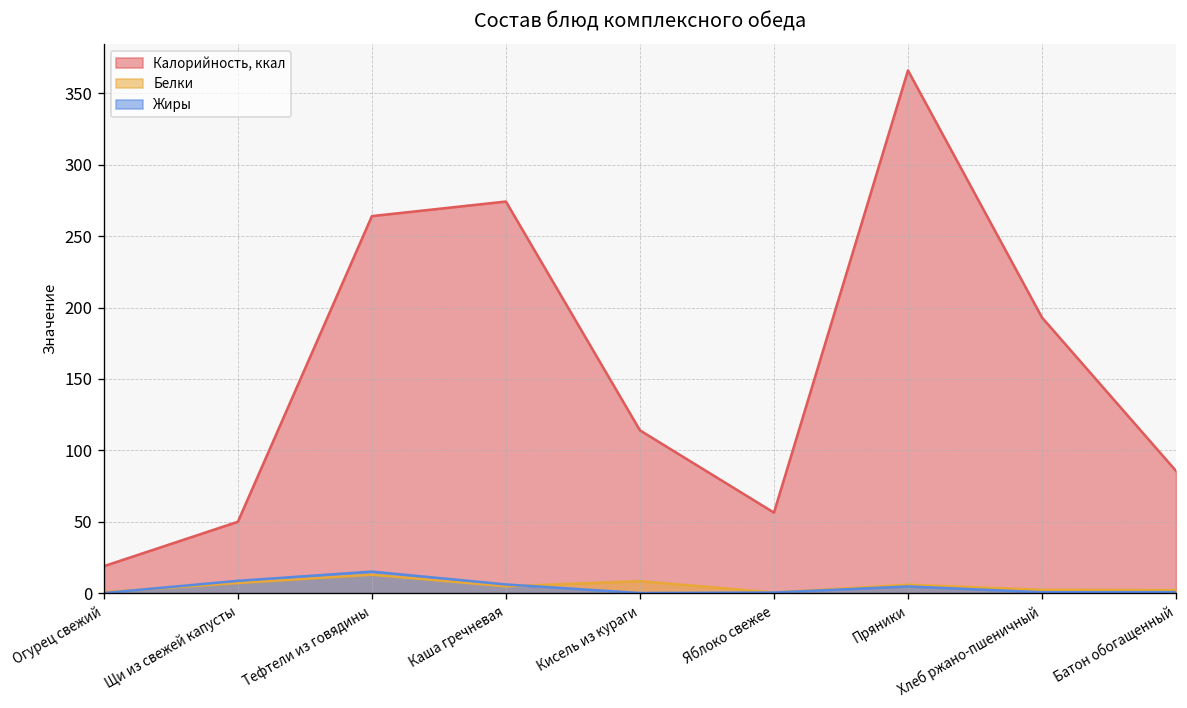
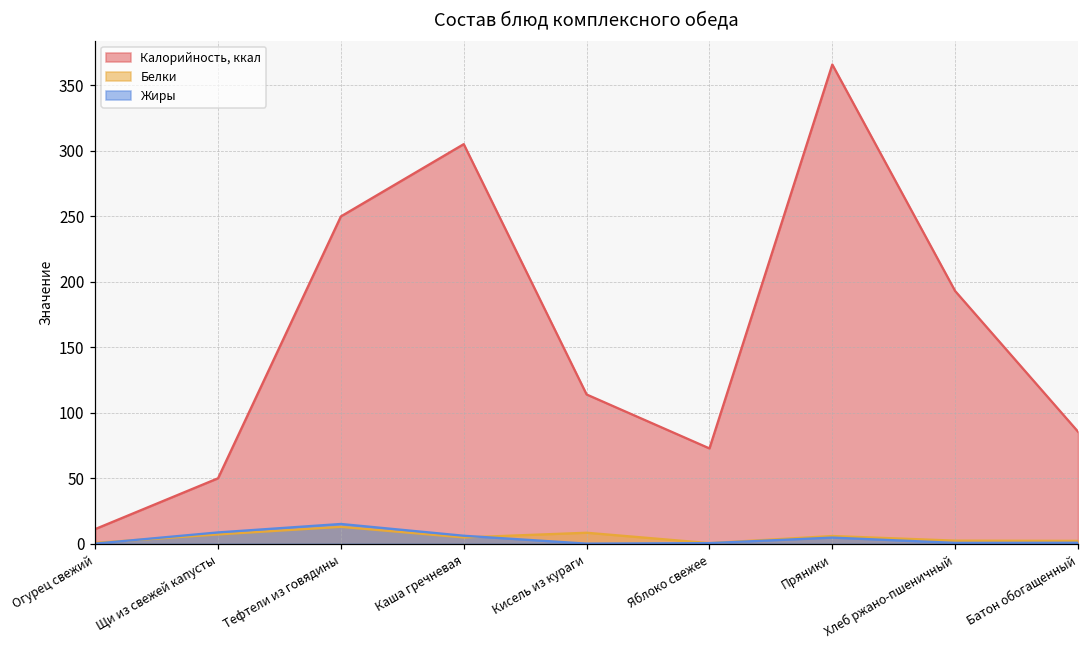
  {
    "Калорийность, ккал": {
-     "Огурец свежий": 19,
+     "Огурец свежий": 11,
      "Щи из свежей капусты": 50,
-     "Тефтели из говядины": 264,
-     "Каша гречневая": 274,
+     "Тефтели из говядины": 250,
+     "Каша гречневая": 305,
      "Кисель из кураги": 114,
-     "Яблоко свежее": 56,
+     "Яблоко свежее": 73,
      "Пряники": 366,
      "Хлеб ржано-пшеничный": 193,
      "Батон обогащенный": 86
    },
    "Белки": {
      "Тефтели из говядины": 13,
      "Кисель из кураги": 8
    },
    "Жиры": {
      "Тефтели из говядины": 15,
      "Кисель из кураги": 0
    }
  }
